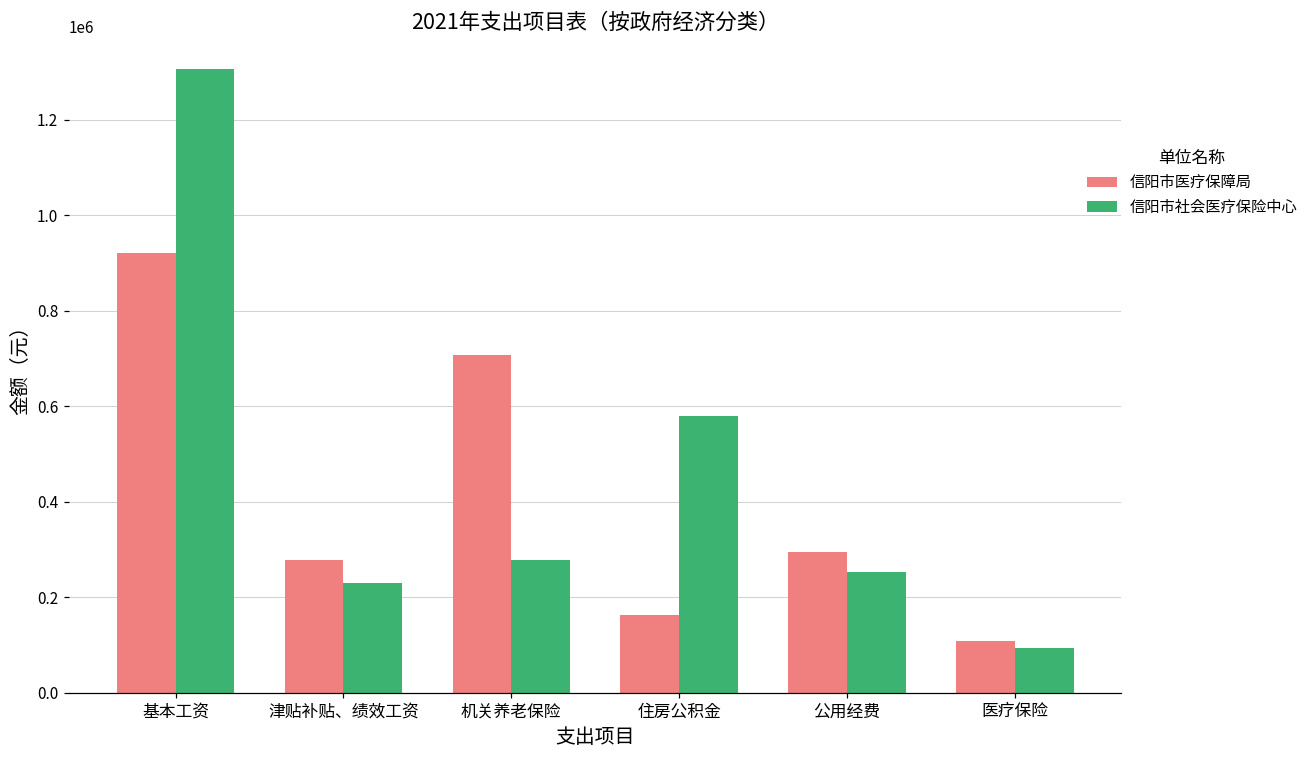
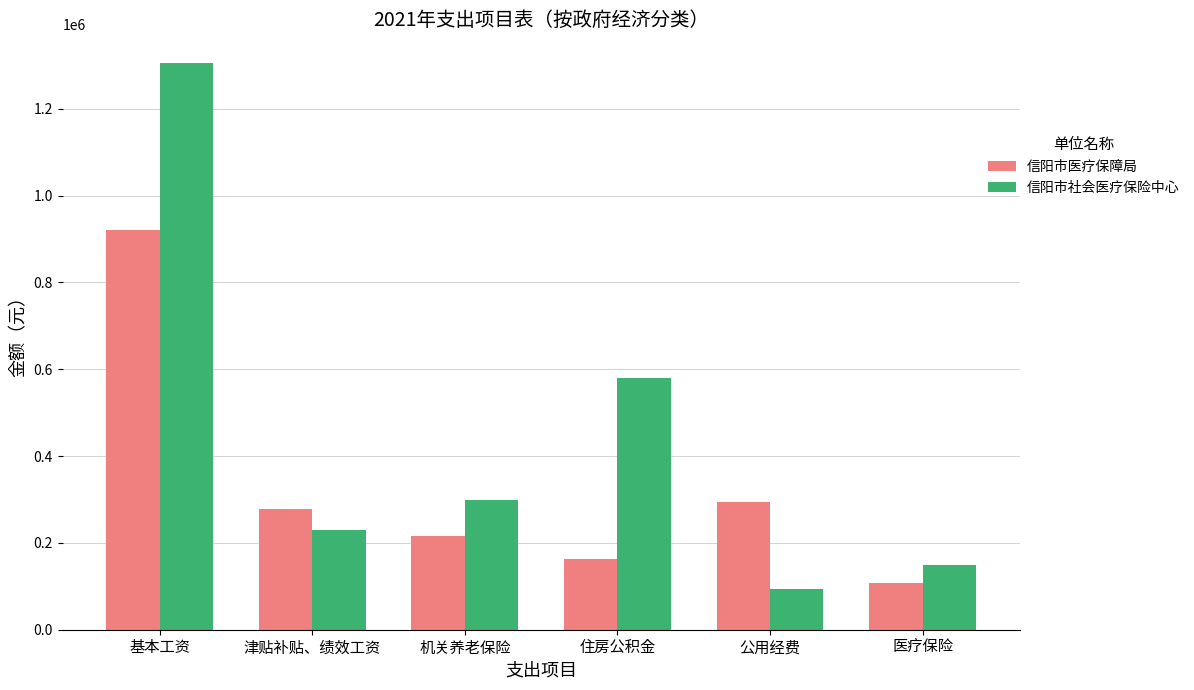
  {
    "信阳市医疗保障局": {
      "基本工资": 920000,
      "津贴补贴、绩效工资": 280000,
-     "机关养老保险": 710000,
+     "机关养老保险": 220000,
      "住房公积金": 160000,
      "公用经费": 290000,
      "医疗保险": 110000
    },
    "信阳市社会医疗保险中心": {
      "基本工资": 1310000,
      "津贴补贴、绩效工资": 230000,
-     "机关养老保险": 280000,
+     "机关养老保险": 300000,
      "住房公积金": 580000,
-     "公用经费": 250000,
-     "医疗保险": 90000
+     "公用经费": 90000,
+     "医疗保险": 150000
    }
  }
